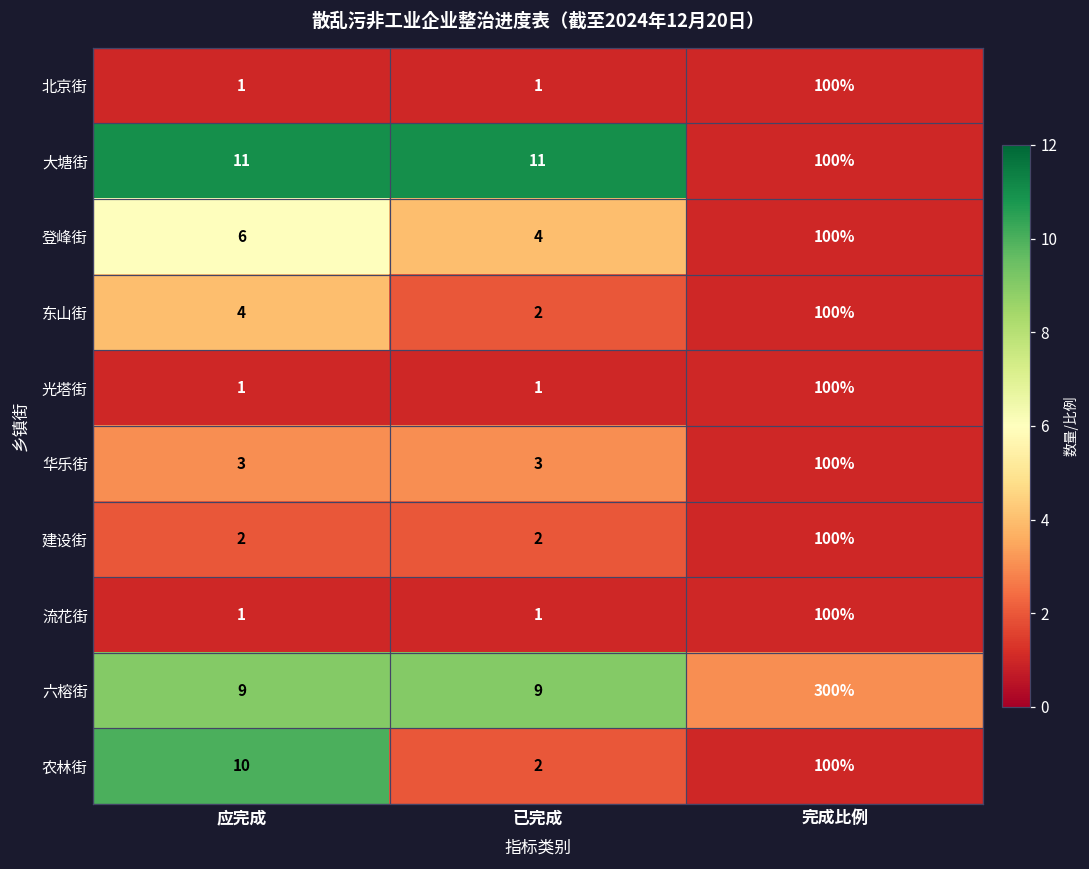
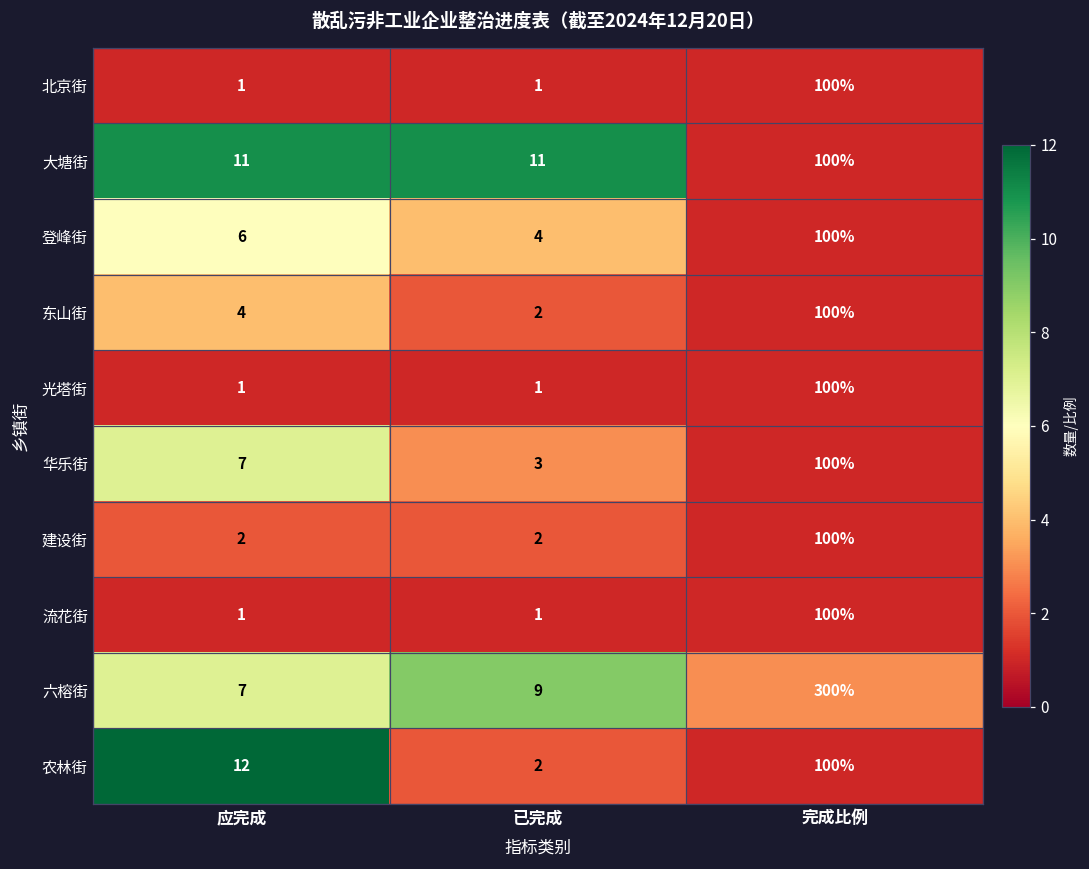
  {
    "北京街": {
      "应完成": "1",
      "已完成": "1",
      "完成比例": "100%"
    },
    "大塘街": {
      "应完成": "11",
      "已完成": "11",
      "完成比例": "100%"
    },
    "登峰街": {
      "应完成": "6",
      "已完成": "4",
      "完成比例": "100%"
    },
    "东山街": {
      "应完成": "4",
      "已完成": "2",
      "完成比例": "100%"
    },
    "光塔街": {
      "应完成": "1",
      "已完成": "1",
      "完成比例": "100%"
    },
    "华乐街": {
-     "应完成": "3",
+     "应完成": "7",
      "已完成": "3",
      "完成比例": "100%"
    },
    "建设街": {
      "应完成": "2",
      "已完成": "2",
      "完成比例": "100%"
    },
    "流花街": {
      "应完成": "1",
      "已完成": "1",
      "完成比例": "100%"
    },
    "六榕街": {
-     "应完成": "9",
+     "应完成": "7",
      "已完成": "9",
      "完成比例": "300%"
    },
    "农林街": {
-     "应完成": "10",
+     "应完成": "12",
      "已完成": "2",
      "完成比例": "100%"
    }
  }
